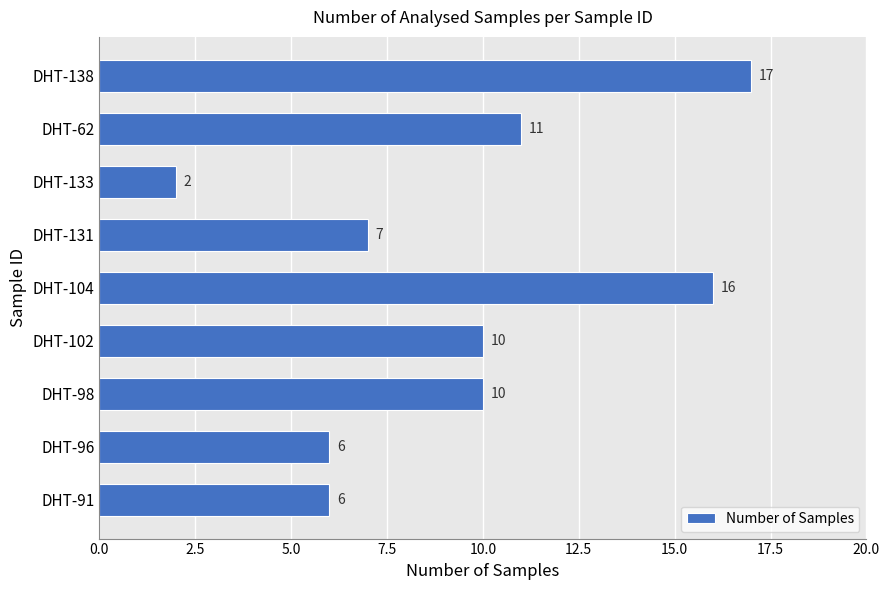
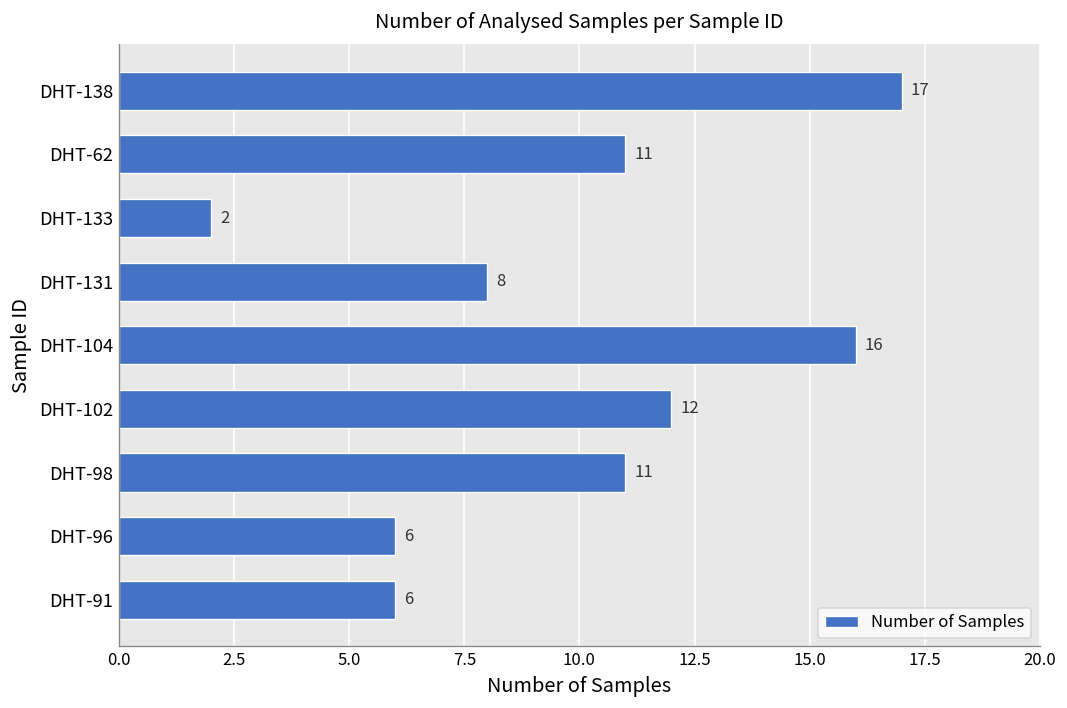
  {
    "DHT-138": 17,
    "DHT-62": 11,
    "DHT-133": 2,
-   "DHT-131": 7,
+   "DHT-131": 8,
    "DHT-104": 16,
-   "DHT-102": 10,
-   "DHT-98": 10,
+   "DHT-102": 12,
+   "DHT-98": 11,
    "DHT-96": 6,
    "DHT-91": 6
  }
